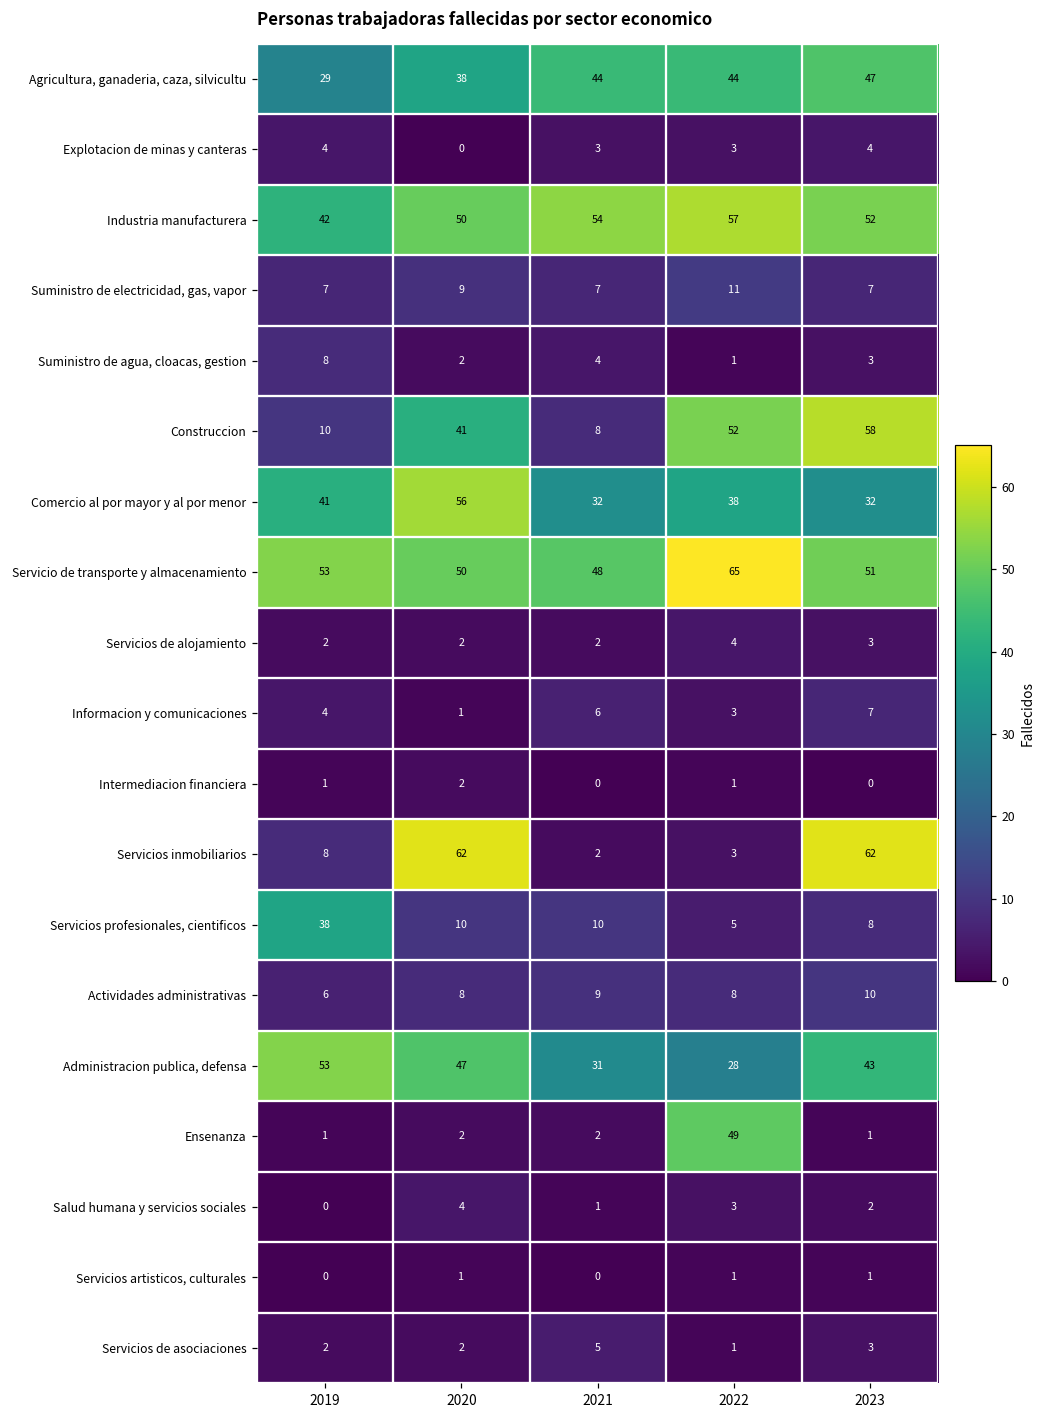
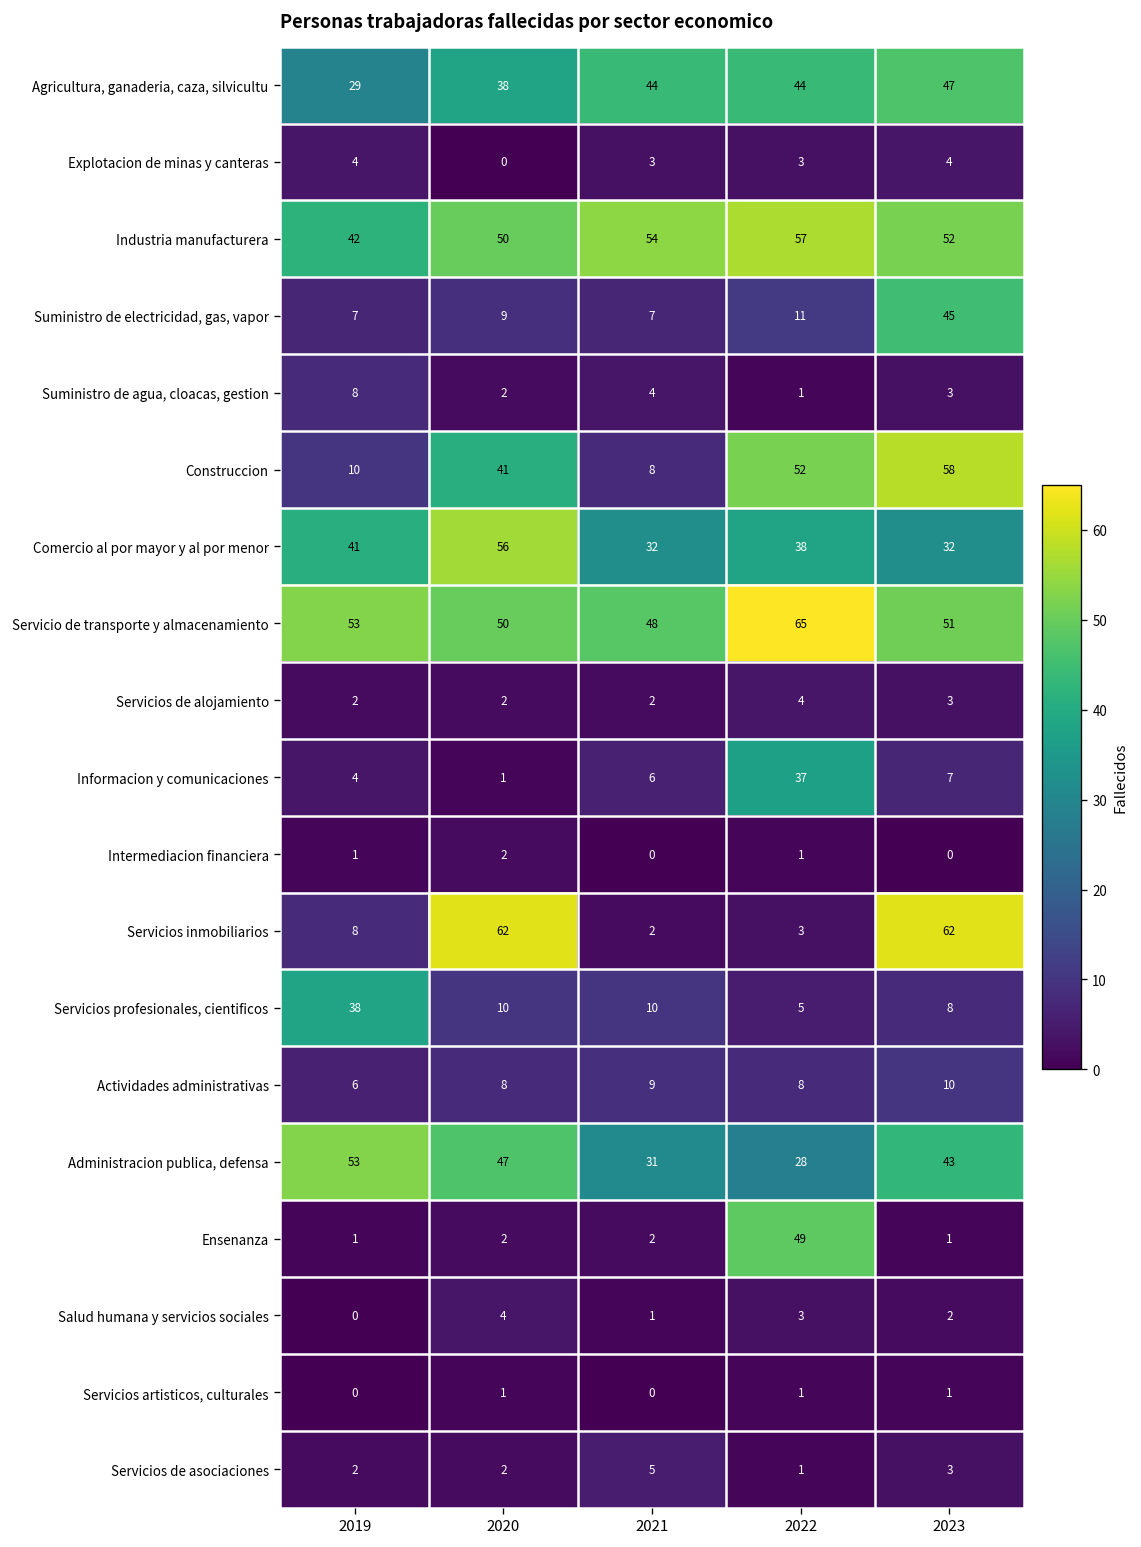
  {
    "Agricultura, ganaderia, caza, silvicultu": {
      "2019": 29,
      "2020": 38,
      "2021": 44,
      "2022": 44,
      "2023": 47
    },
    "Explotacion de minas y canteras": {
      "2019": 4,
      "2020": 0,
      "2021": 3,
      "2022": 3,
      "2023": 4
    },
    "Industria manufacturera": {
      "2019": 42,
      "2020": 50,
      "2021": 54,
      "2022": 57,
      "2023": 52
    },
    "Suministro de electricidad, gas, vapor": {
      "2019": 7,
      "2020": 9,
      "2021": 7,
      "2022": 11,
-     "2023": 7
+     "2023": 45
    },
    "Suministro de agua, cloacas, gestion": {
      "2019": 8,
      "2020": 2,
      "2021": 4,
      "2022": 1,
      "2023": 3
    },
    "Construccion": {
      "2019": 10,
      "2020": 41,
      "2021": 8,
      "2022": 52,
      "2023": 58
    },
    "Comercio al por mayor y al por menor": {
      "2019": 41,
      "2020": 56,
      "2021": 32,
      "2022": 38,
      "2023": 32
    },
    "Servicio de transporte y almacenamiento": {
      "2019": 53,
      "2020": 50,
      "2021": 48,
      "2022": 65,
      "2023": 51
    },
    "Servicios de alojamiento": {
      "2019": 2,
      "2020": 2,
      "2021": 2,
      "2022": 4,
      "2023": 3
    },
    "Informacion y comunicaciones": {
      "2019": 4,
      "2020": 1,
      "2021": 6,
-     "2022": 3,
+     "2022": 37,
      "2023": 7
    },
    "Intermediacion financiera": {
      "2019": 1,
      "2020": 2,
      "2021": 0,
      "2022": 1,
      "2023": 0
    },
    "Servicios inmobiliarios": {
      "2019": 8,
      "2020": 62,
      "2021": 2,
      "2022": 3,
      "2023": 62
    },
    "Servicios profesionales, cientificos": {
      "2019": 38,
      "2020": 10,
      "2021": 10,
      "2022": 5,
      "2023": 8
    },
    "Actividades administrativas": {
      "2019": 6,
      "2020": 8,
      "2021": 9,
      "2022": 8,
      "2023": 10
    },
    "Administracion publica, defensa": {
      "2019": 53,
      "2020": 47,
      "2021": 31,
      "2022": 28,
      "2023": 43
    },
    "Ensenanza": {
      "2019": 1,
      "2020": 2,
      "2021": 2,
      "2022": 49,
      "2023": 1
    },
    "Salud humana y servicios sociales": {
      "2019": 0,
      "2020": 4,
      "2021": 1,
      "2022": 3,
      "2023": 2
    },
    "Servicios artisticos, culturales": {
      "2019": 0,
      "2020": 1,
      "2021": 0,
      "2022": 1,
      "2023": 1
    },
    "Servicios de asociaciones": {
      "2019": 2,
      "2020": 2,
      "2021": 5,
      "2022": 1,
      "2023": 3
    }
  }
